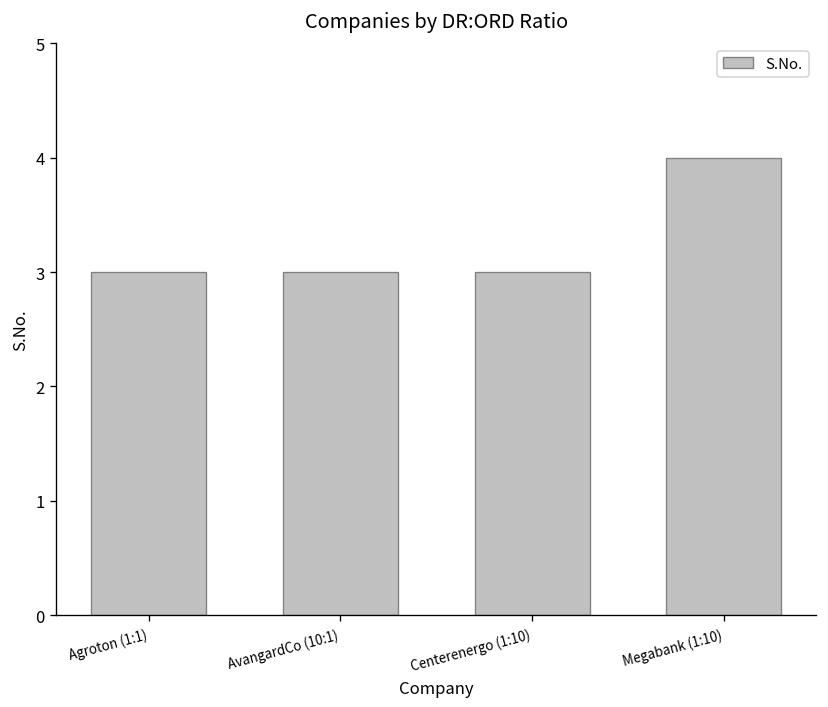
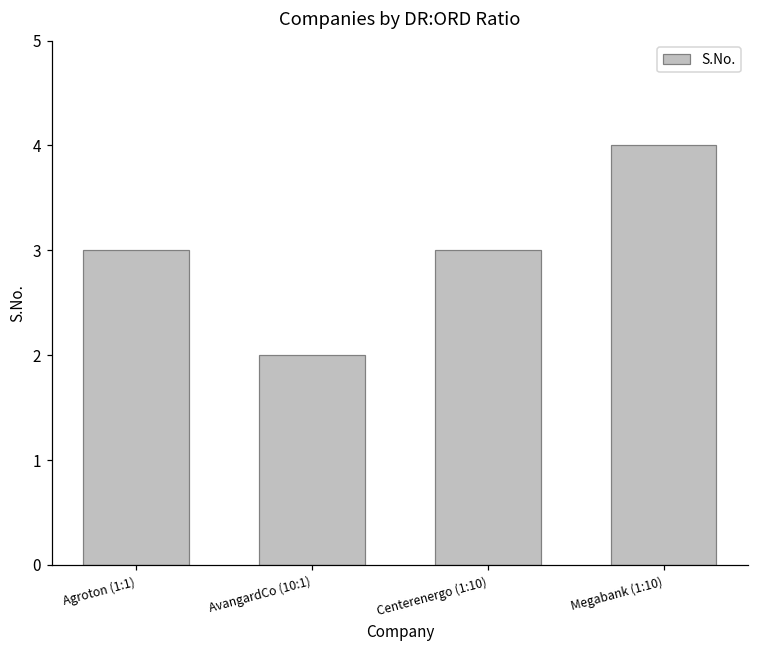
  {
    "Agroton (1:1)": 3,
-   "AvangardCo (10:1)": 3,
+   "AvangardCo (10:1)": 2,
    "Centerenergo (1:10)": 3,
    "Megabank (1:10)": 4
  }
